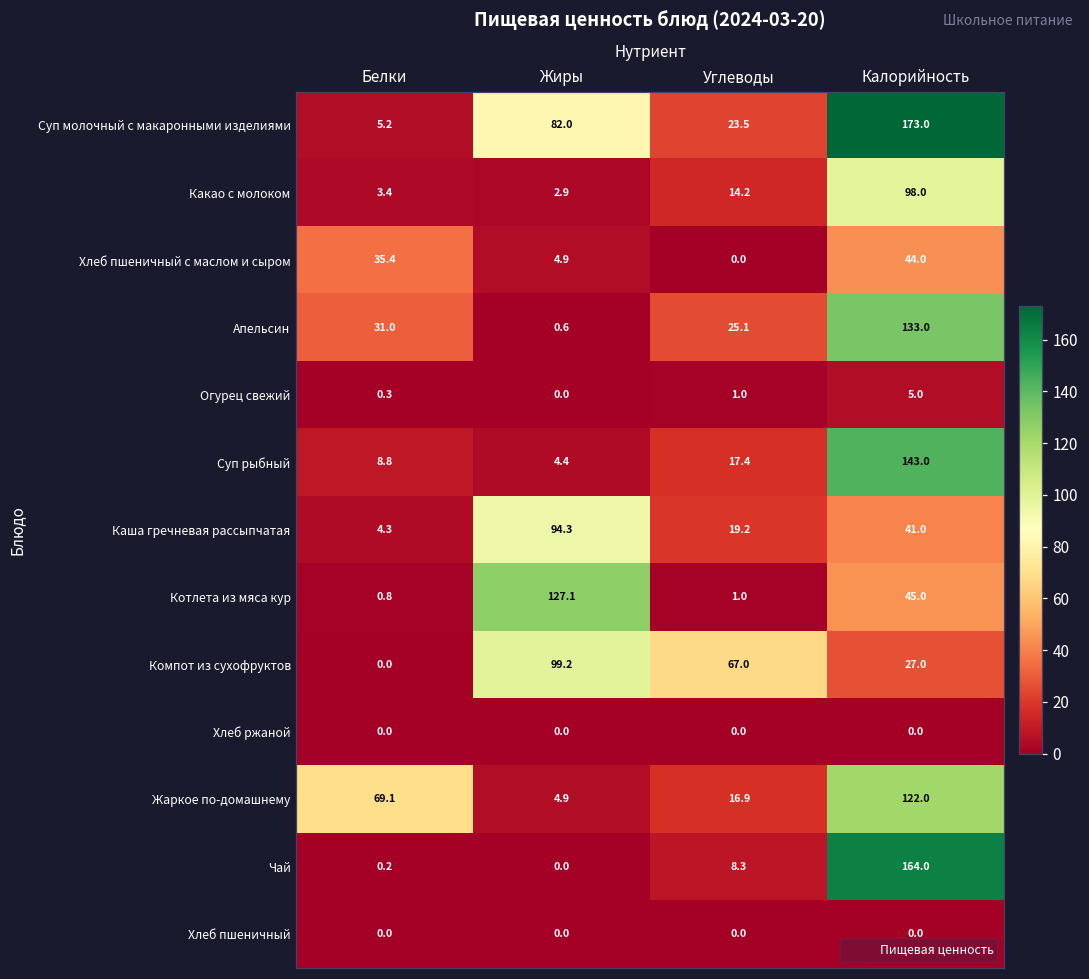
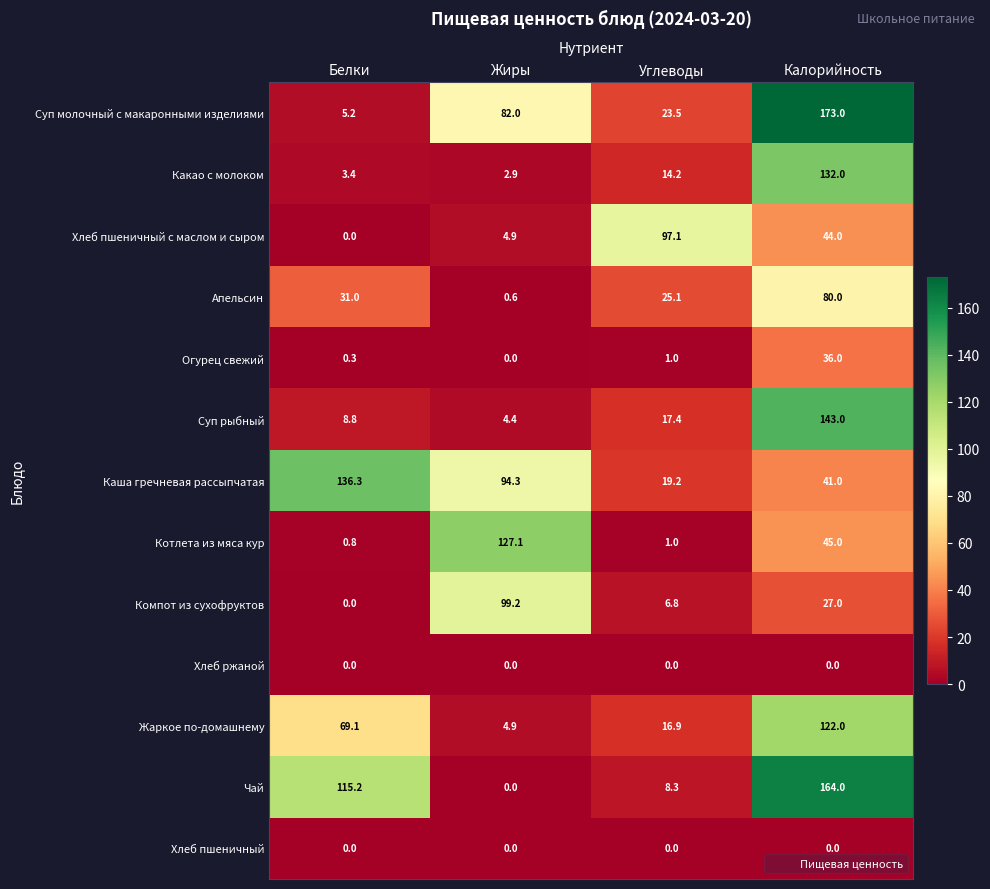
  {
    "Суп молочный с макаронными изделиями": {
      "Белки": 5.2,
      "Жиры": 82.0,
      "Углеводы": 23.5,
      "Калорийность": 173.0
    },
    "Какао с молоком": {
      "Белки": 3.4,
      "Жиры": 2.9,
      "Углеводы": 14.2,
-     "Калорийность": 98.0
+     "Калорийность": 132.0
    },
    "Хлеб пшеничный с маслом и сыром": {
-     "Белки": 35.4,
+     "Белки": 0.0,
      "Жиры": 4.9,
-     "Углеводы": 0.0,
+     "Углеводы": 97.1,
      "Калорийность": 44.0
    },
    "Апельсин": {
      "Белки": 31.0,
      "Жиры": 0.6,
      "Углеводы": 25.1,
-     "Калорийность": 133.0
+     "Калорийность": 80.0
    },
    "Огурец свежий": {
      "Белки": 0.3,
      "Жиры": 0.0,
      "Углеводы": 1.0,
-     "Калорийность": 5.0
+     "Калорийность": 36.0
    },
    "Суп рыбный": {
      "Белки": 8.8,
      "Жиры": 4.4,
      "Углеводы": 17.4,
      "Калорийность": 143.0
    },
    "Каша гречневая рассыпчатая": {
-     "Белки": 4.3,
+     "Белки": 136.3,
      "Жиры": 94.3,
      "Углеводы": 19.2,
      "Калорийность": 41.0
    },
    "Котлета из мяса кур": {
      "Белки": 0.8,
      "Жиры": 127.1,
      "Углеводы": 1.0,
      "Калорийность": 45.0
    },
    "Компот из сухофруктов": {
      "Белки": 0.0,
      "Жиры": 99.2,
-     "Углеводы": 67.0,
+     "Углеводы": 6.8,
      "Калорийность": 27.0
    },
    "Хлеб ржаной": {
      "Белки": 0.0,
      "Жиры": 0.0,
      "Углеводы": 0.0,
      "Калорийность": 0.0
    },
    "Жаркое по-домашнему": {
      "Белки": 69.1,
      "Жиры": 4.9,
      "Углеводы": 16.9,
      "Калорийность": 122.0
    },
    "Чай": {
-     "Белки": 0.2,
+     "Белки": 115.2,
      "Жиры": 0.0,
      "Углеводы": 8.3,
      "Калорийность": 164.0
    },
    "Хлеб пшеничный": {
      "Белки": 0.0,
      "Жиры": 0.0,
      "Углеводы": 0.0,
      "Калорийность": 0.0
    }
  }
